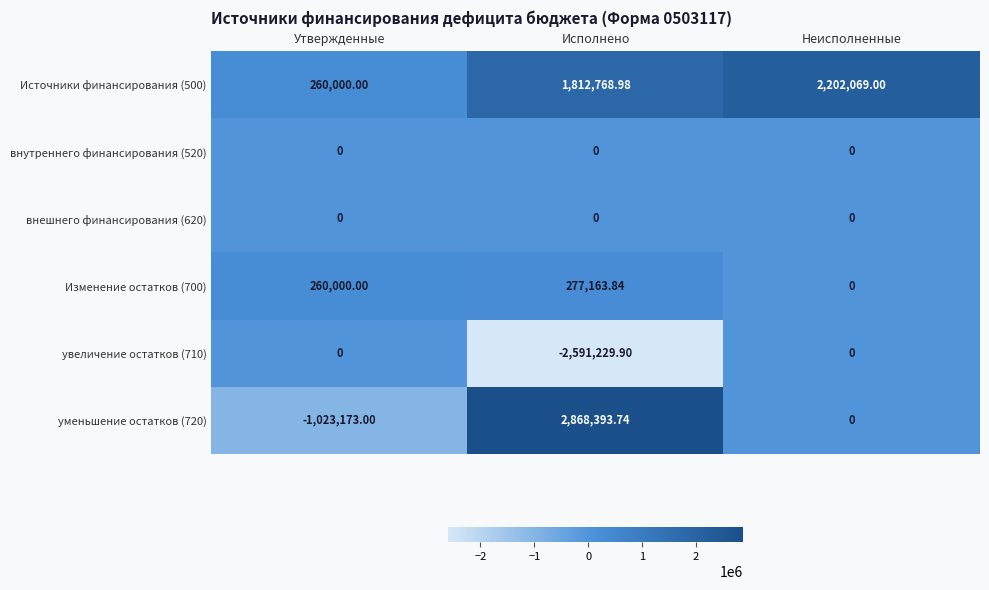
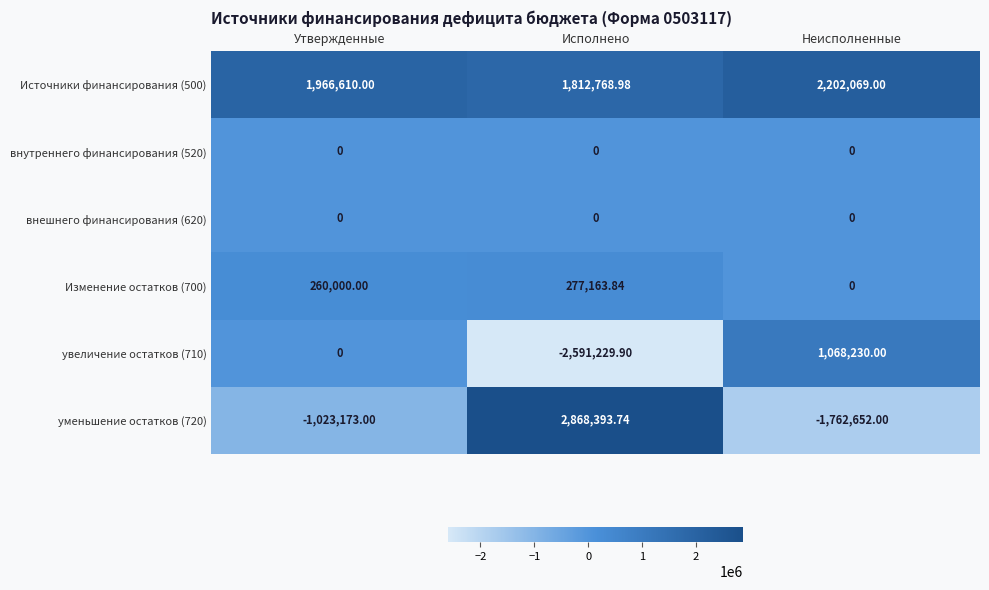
  {
    "Источники финансирования (500)": {
-     "Утвержденные": "260,000.00",
+     "Утвержденные": "1,966,610.00",
      "Исполнено": "1,812,768.98",
      "Неисполненные": "2,202,069.00"
    },
    "внутреннего финансирования (520)": {
      "Утвержденные": "0",
      "Исполнено": "0",
      "Неисполненные": "0"
    },
    "внешнего финансирования (620)": {
      "Утвержденные": "0",
      "Исполнено": "0",
      "Неисполненные": "0"
    },
    "Изменение остатков (700)": {
      "Утвержденные": "260,000.00",
      "Исполнено": "277,163.84",
      "Неисполненные": "0"
    },
    "увеличение остатков (710)": {
      "Утвержденные": "0",
      "Исполнено": "-2,591,229.90",
-     "Неисполненные": "0"
+     "Неисполненные": "1,068,230.00"
    },
    "уменьшение остатков (720)": {
      "Утвержденные": "-1,023,173.00",
      "Исполнено": "2,868,393.74",
-     "Неисполненные": "0"
+     "Неисполненные": "-1,762,652.00"
    }
  }
